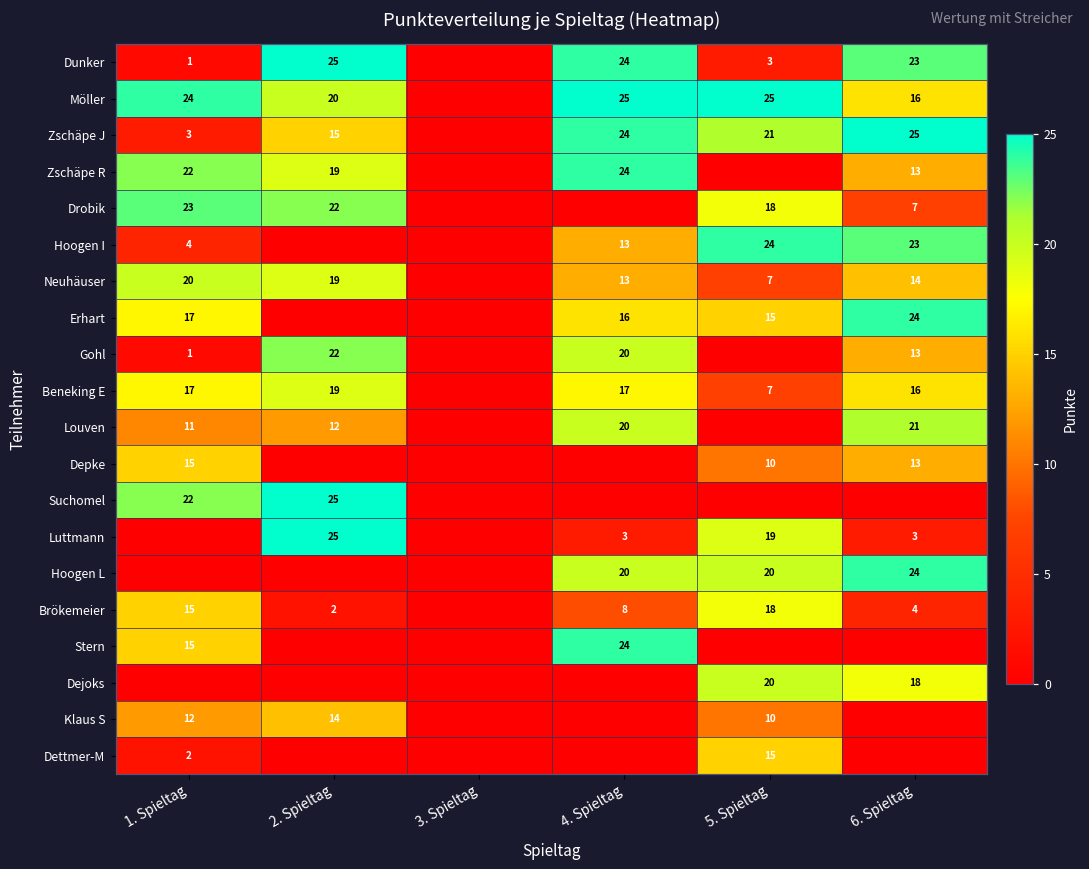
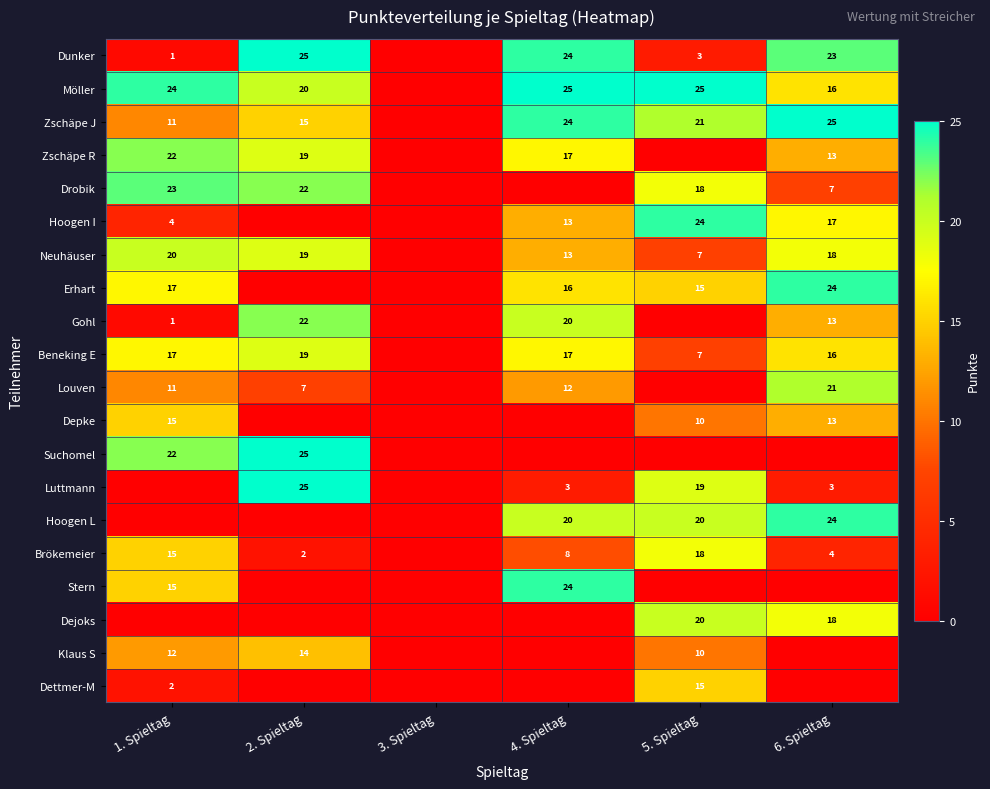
  {
    "Dunker": {
      "1. Spieltag": 1,
      "2. Spieltag": 25,
      "4. Spieltag": 24,
      "5. Spieltag": 3,
      "6. Spieltag": 23
    },
    "Möller": {
      "1. Spieltag": 24,
      "2. Spieltag": 20,
      "4. Spieltag": 25,
      "5. Spieltag": 25,
      "6. Spieltag": 16
    },
    "Zschäpe J": {
-     "1. Spieltag": 3,
+     "1. Spieltag": 11,
      "2. Spieltag": 15,
      "4. Spieltag": 24,
      "5. Spieltag": 21,
      "6. Spieltag": 25
    },
    "Zschäpe R": {
      "1. Spieltag": 22,
      "2. Spieltag": 19,
-     "4. Spieltag": 24,
+     "4. Spieltag": 17,
      "6. Spieltag": 13
    },
    "Drobik": {
      "1. Spieltag": 23,
      "2. Spieltag": 22,
      "5. Spieltag": 18,
      "6. Spieltag": 7
    },
    "Hoogen I": {
      "1. Spieltag": 4,
      "4. Spieltag": 13,
      "5. Spieltag": 24,
-     "6. Spieltag": 23
+     "6. Spieltag": 17
    },
    "Neuhäuser": {
      "1. Spieltag": 20,
      "2. Spieltag": 19,
      "4. Spieltag": 13,
      "5. Spieltag": 7,
-     "6. Spieltag": 14
+     "6. Spieltag": 18
    },
    "Erhart": {
      "1. Spieltag": 17,
      "4. Spieltag": 16,
      "5. Spieltag": 15,
      "6. Spieltag": 24
    },
    "Gohl": {
      "1. Spieltag": 1,
      "2. Spieltag": 22,
      "4. Spieltag": 20,
      "6. Spieltag": 13
    },
    "Beneking E": {
      "1. Spieltag": 17,
      "2. Spieltag": 19,
      "4. Spieltag": 17,
      "5. Spieltag": 7,
      "6. Spieltag": 16
    },
    "Louven": {
      "1. Spieltag": 11,
-     "2. Spieltag": 12,
-     "4. Spieltag": 20,
+     "2. Spieltag": 7,
+     "4. Spieltag": 12,
      "6. Spieltag": 21
    },
    "Depke": {
      "1. Spieltag": 15,
      "5. Spieltag": 10,
      "6. Spieltag": 13
    },
    "Suchomel": {
      "1. Spieltag": 22,
      "2. Spieltag": 25
    },
    "Luttmann": {
      "2. Spieltag": 25,
      "4. Spieltag": 3,
      "5. Spieltag": 19,
      "6. Spieltag": 3
    },
    "Hoogen L": {
      "4. Spieltag": 20,
      "5. Spieltag": 20,
      "6. Spieltag": 24
    },
    "Brökemeier": {
      "1. Spieltag": 15,
      "2. Spieltag": 2,
      "4. Spieltag": 8,
      "5. Spieltag": 18,
      "6. Spieltag": 4
    },
    "Stern": {
      "1. Spieltag": 15,
      "4. Spieltag": 24
    },
    "Dejoks": {
      "5. Spieltag": 20,
      "6. Spieltag": 18
    },
    "Klaus S": {
      "1. Spieltag": 12,
      "2. Spieltag": 14,
      "5. Spieltag": 10
    },
    "Dettmer-M": {
      "1. Spieltag": 2,
      "5. Spieltag": 15
    }
  }
